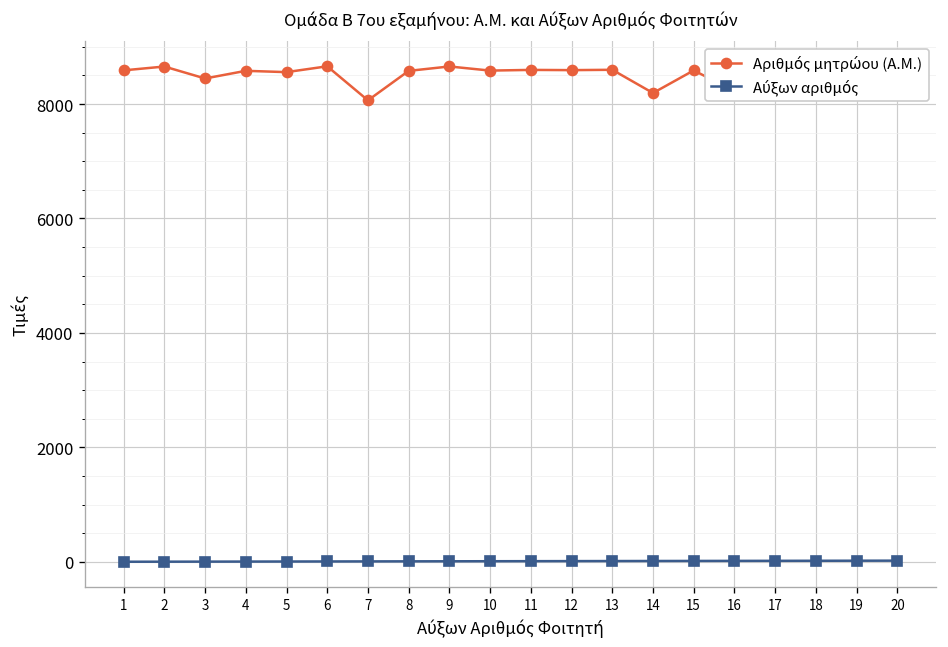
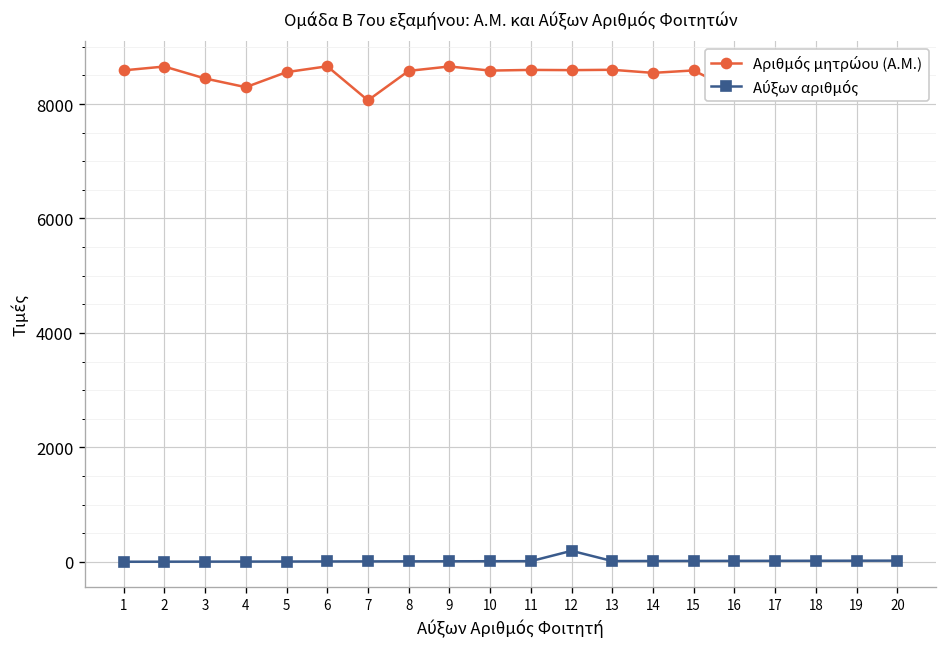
  {
    "Αριθμός μητρώου (Α.Μ.)": {
      "1": 8600,
      "2": 8700,
      "3": 8400,
-     "4": 8600,
+     "4": 8300,
      "5": 8600,
      "6": 8700,
      "7": 8100,
      "8": 8600,
      "9": 8700,
      "10": 8600,
      "11": 8600,
      "12": 8600,
      "13": 8600,
-     "14": 8200,
+     "14": 8500,
      "15": 8600
    },
    "Αύξων αριθμός": {
      "1": 0,
      "2": 0,
      "3": 0,
      "4": 0,
      "5": 0,
      "6": 0,
      "7": 0,
      "8": 0,
      "9": 0,
      "10": 0,
      "11": 0,
-     "12": 0,
+     "12": 200,
      "13": 0,
      "14": 0,
      "15": 0,
      "16": 0,
      "17": 0,
      "18": 0,
      "19": 0,
      "20": 0
    }
  }
